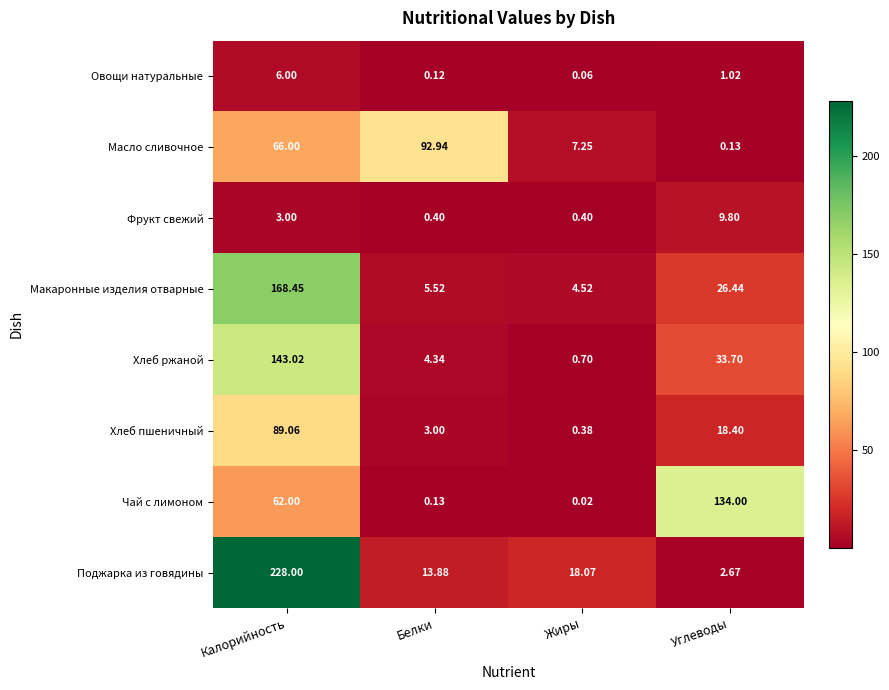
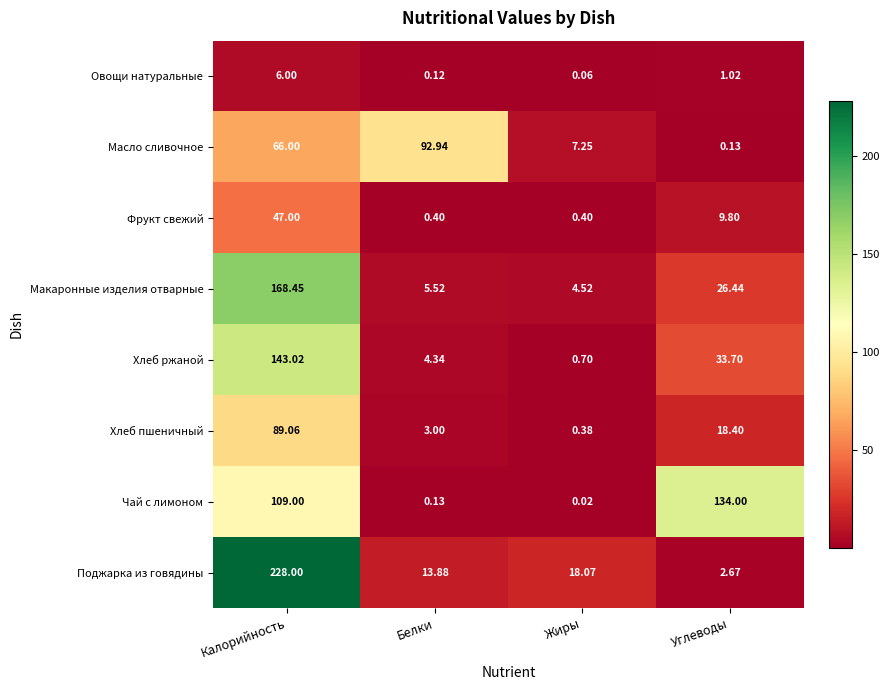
  {
    "Овощи натуральные": {
      "Калорийность": 6.00,
      "Белки": 0.12,
      "Жиры": 0.06,
      "Углеводы": 1.02
    },
    "Масло сливочное": {
      "Калорийность": 66.00,
      "Белки": 92.94,
      "Жиры": 7.25,
      "Углеводы": 0.13
    },
    "Фрукт свежий": {
-     "Калорийность": 3.00,
+     "Калорийность": 47.00,
      "Белки": 0.40,
      "Жиры": 0.40,
      "Углеводы": 9.80
    },
    "Макаронные изделия отварные": {
      "Калорийность": 168.45,
      "Белки": 5.52,
      "Жиры": 4.52,
      "Углеводы": 26.44
    },
    "Хлеб ржаной": {
      "Калорийность": 143.02,
      "Белки": 4.34,
      "Жиры": 0.70,
      "Углеводы": 33.70
    },
    "Хлеб пшеничный": {
      "Калорийность": 89.06,
      "Белки": 3.00,
      "Жиры": 0.38,
      "Углеводы": 18.40
    },
    "Чай с лимоном": {
-     "Калорийность": 62.00,
+     "Калорийность": 109.00,
      "Белки": 0.13,
      "Жиры": 0.02,
      "Углеводы": 134.00
    },
    "Поджарка из говядины": {
      "Калорийность": 228.00,
      "Белки": 13.88,
      "Жиры": 18.07,
      "Углеводы": 2.67
    }
  }
